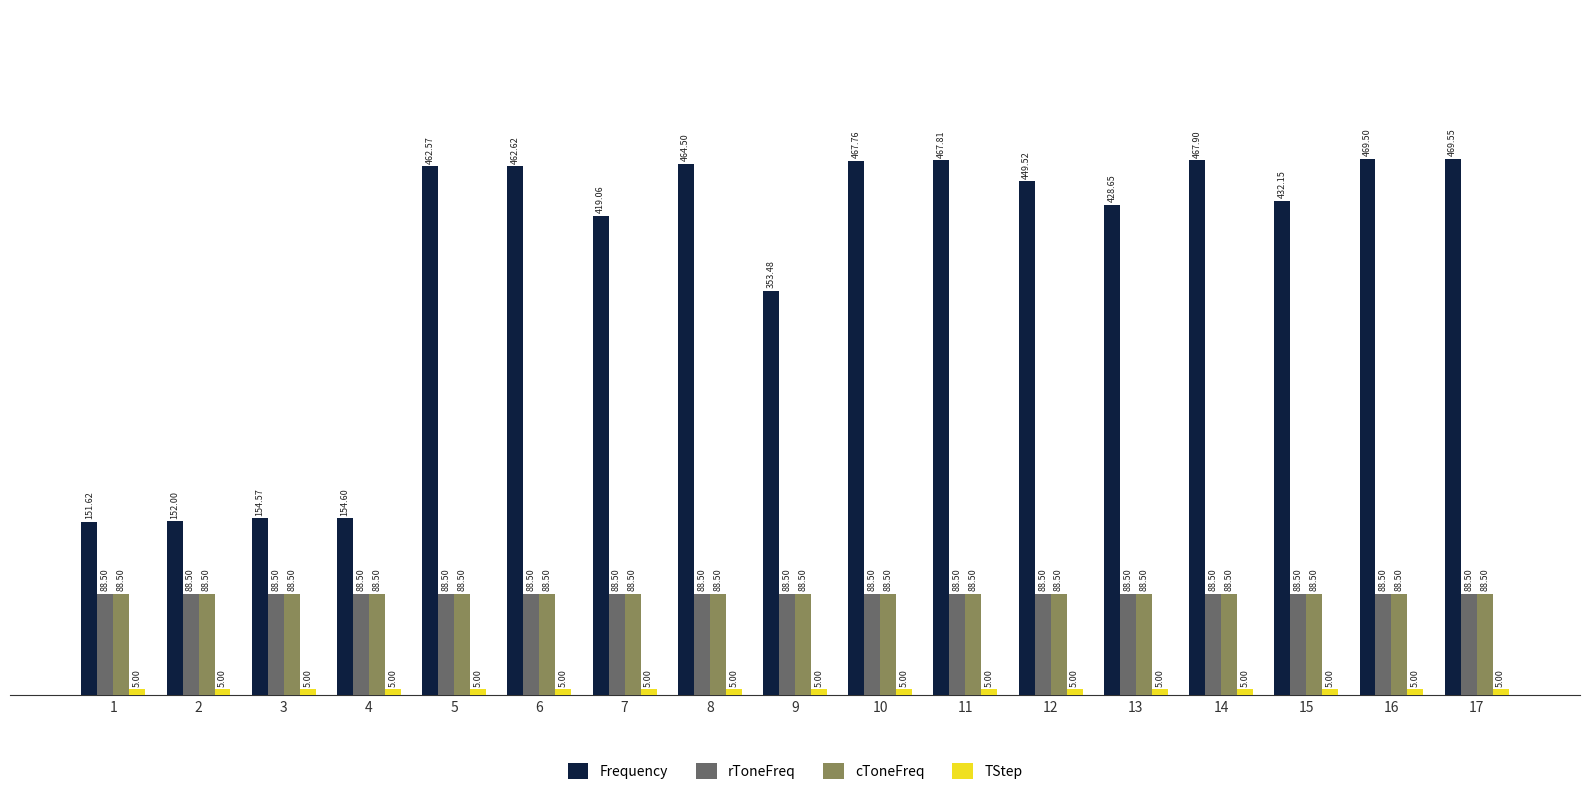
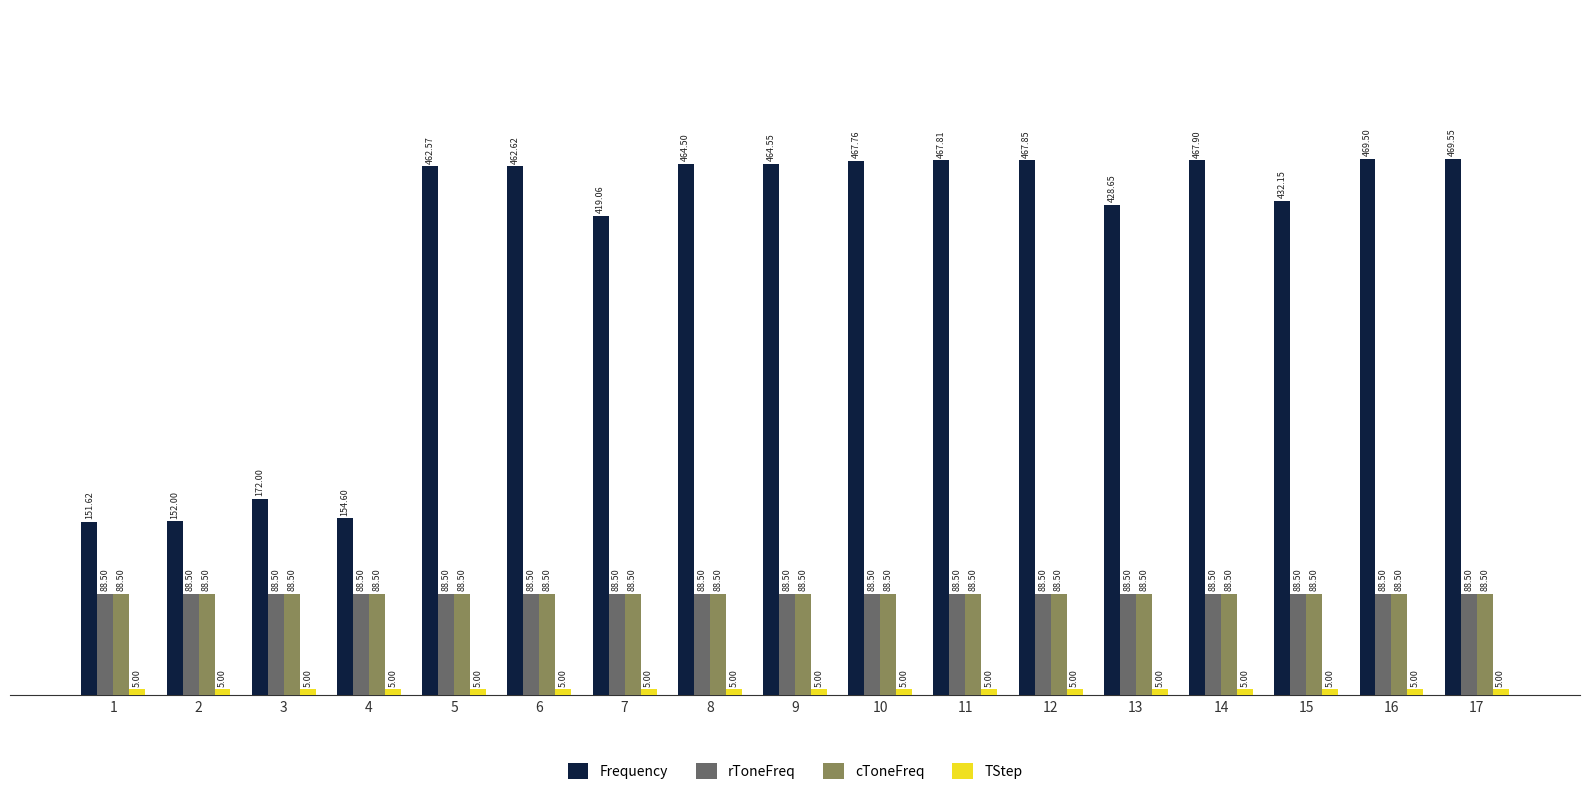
  {
    "Frequency": {
      "1": 151.62,
      "2": 152.00,
-     "3": 154.57,
+     "3": 172.00,
      "4": 154.60,
      "5": 462.57,
      "6": 462.62,
      "7": 419.06,
      "8": 464.50,
-     "9": 353.48,
+     "9": 464.55,
      "10": 467.76,
      "11": 467.81,
-     "12": 449.52,
+     "12": 467.85,
      "13": 428.65,
      "14": 467.90,
      "15": 432.15,
      "16": 469.50,
      "17": 469.55
    },
    "TStep": {
      "1": 5.00,
      "2": 5.00,
      "3": 5.00,
      "4": 5.00,
      "5": 5.00,
      "6": 5.00,
      "7": 5.00,
      "8": 5.00,
      "9": 5.00,
      "10": 5.00,
      "11": 5.00,
      "12": 5.00,
      "13": 5.00,
      "14": 5.00,
      "15": 5.00,
      "16": 5.00,
      "17": 5.00
    }
  }
